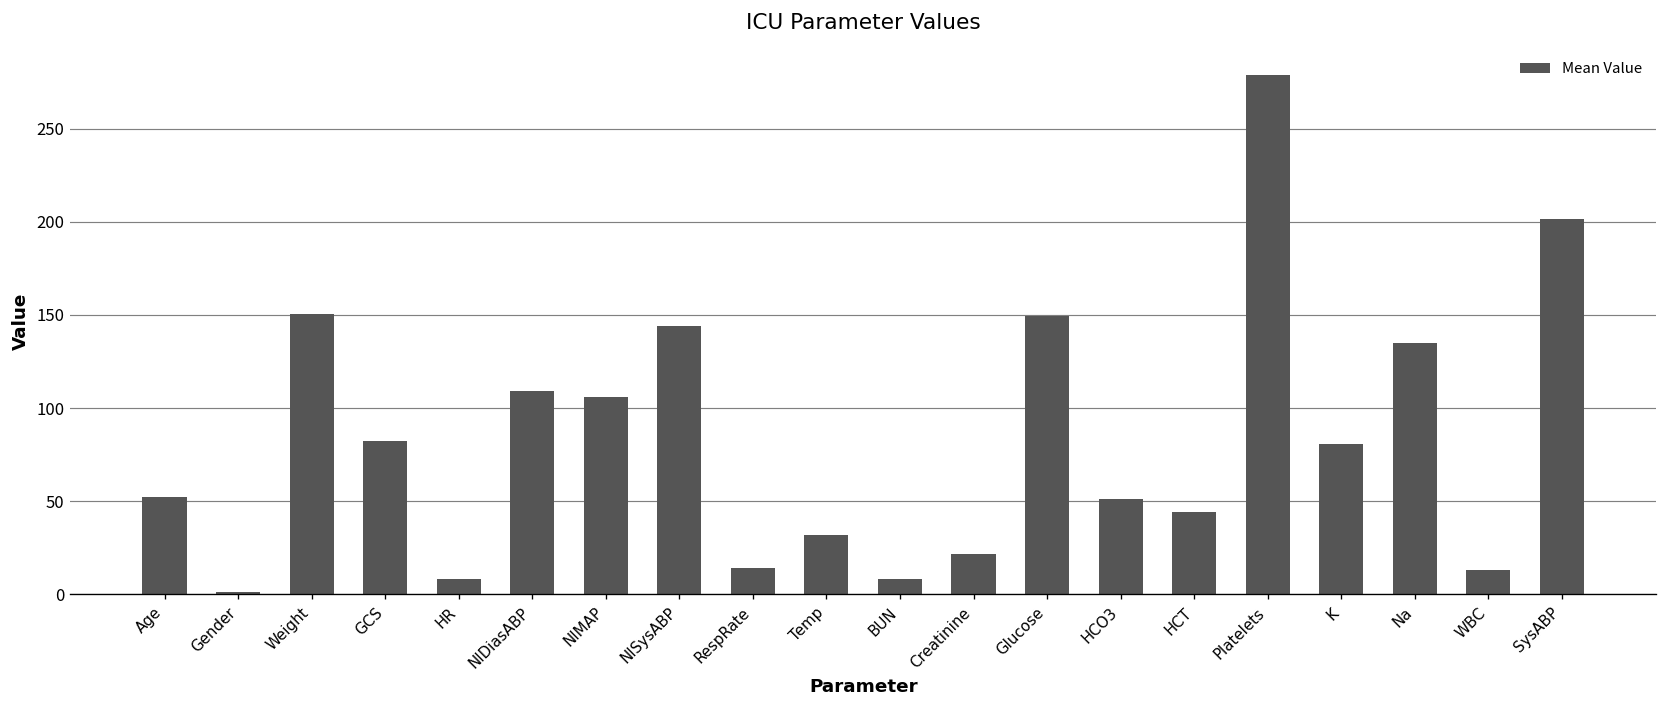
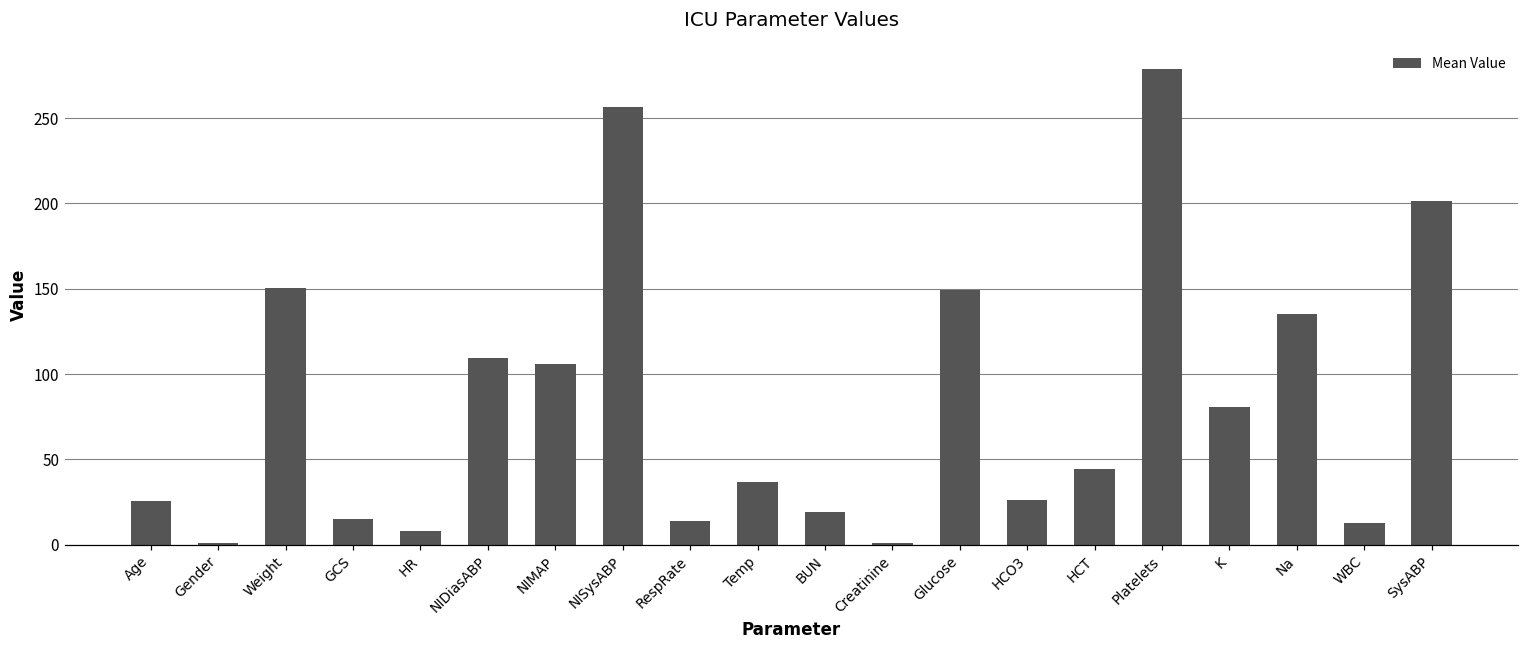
  {
-   "Age": 52,
+   "Age": 26,
    "Weight": 150,
-   "GCS": 82,
+   "GCS": 15,
    "HR": 8,
    "NIDiasABP": 109,
    "NIMAP": 106,
-   "NISysABP": 144,
+   "NISysABP": 257,
    "RespRate": 14,
-   "Temp": 32,
-   "BUN": 8,
-   "Creatinine": 22,
+   "Temp": 37,
+   "BUN": 19,
+   "Creatinine": 1,
    "Glucose": 149,
-   "HCO3": 51,
+   "HCO3": 26,
    "HCT": 44,
    "Platelets": 279,
    "K": 81,
    "Na": 135,
    "WBC": 13,
    "SysABP": 201
  }
